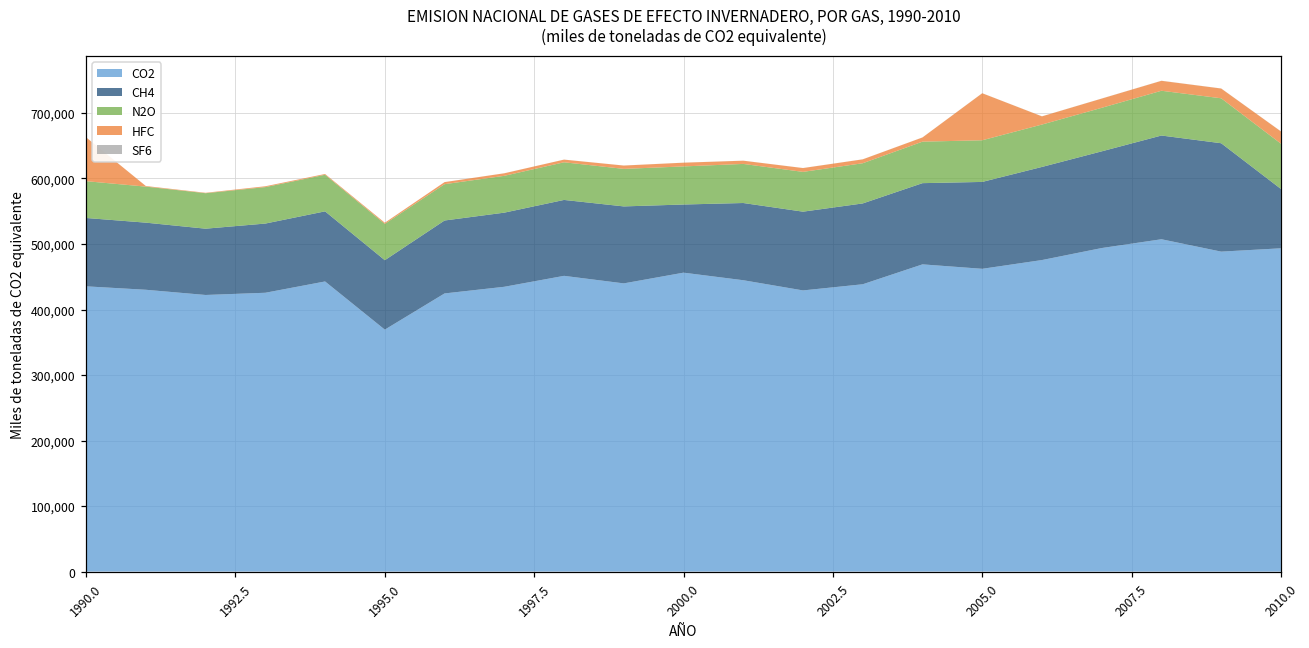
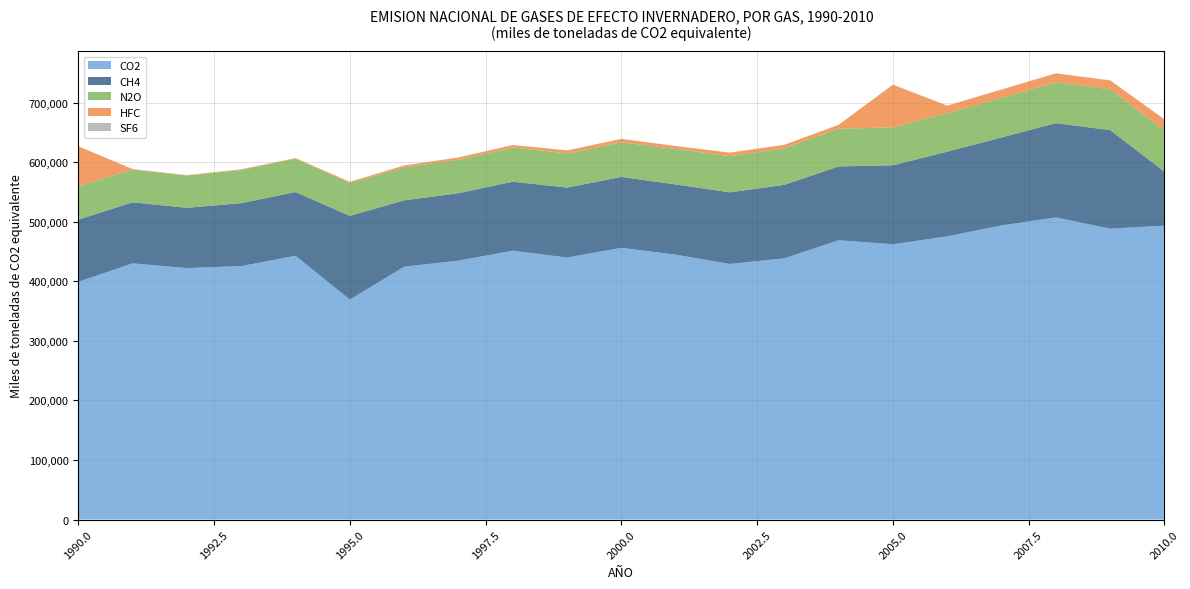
  {
    "CO2": {
-     "1990.0": "440,000",
+     "1990.0": "400,000",
      "1995.0": "370,000",
      "2000.0": "460,000",
      "2005.0": "460,000",
      "2010.0": "490,000"
    },
    "CH4": {
      "1990.0": "100,000",
-     "1995.0": "110,000",
-     "2000.0": "100,000",
+     "1995.0": "140,000",
+     "2000.0": "120,000",
      "2005.0": "130,000",
      "2010.0": "90,000"
    },
    "N2O": {
      "1990.0": "60,000",
      "2000.0": "60,000",
      "2005.0": "60,000",
      "2010.0": "70,000"
    },
    "SF6": {
      "1990.0": "70,000",
      "2000.0": "10,000",
      "2005.0": "70,000",
      "2010.0": "20,000"
    }
  }
